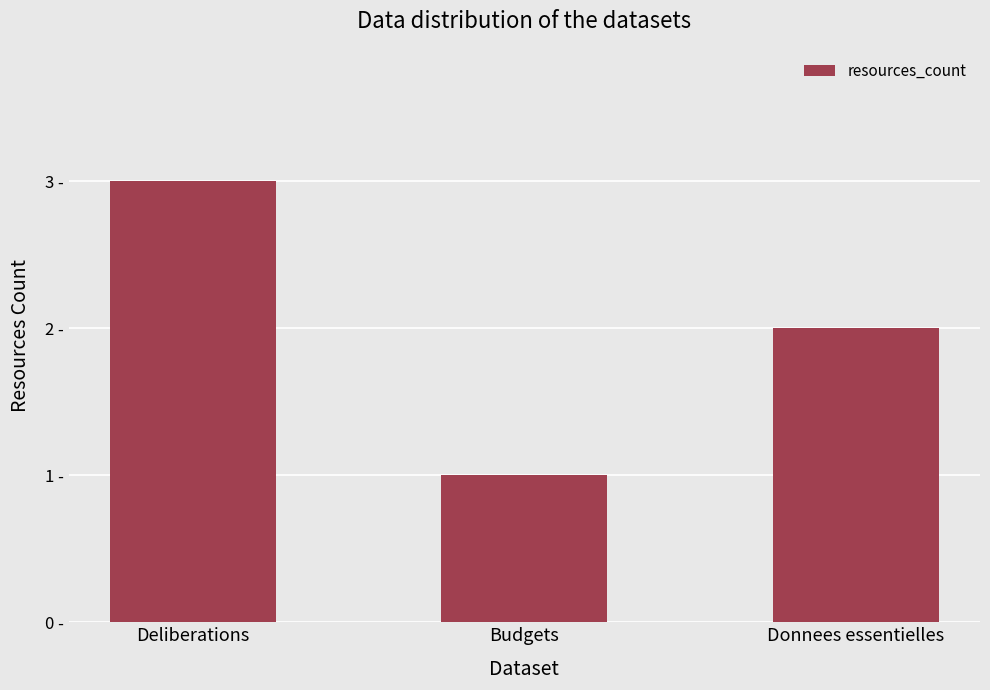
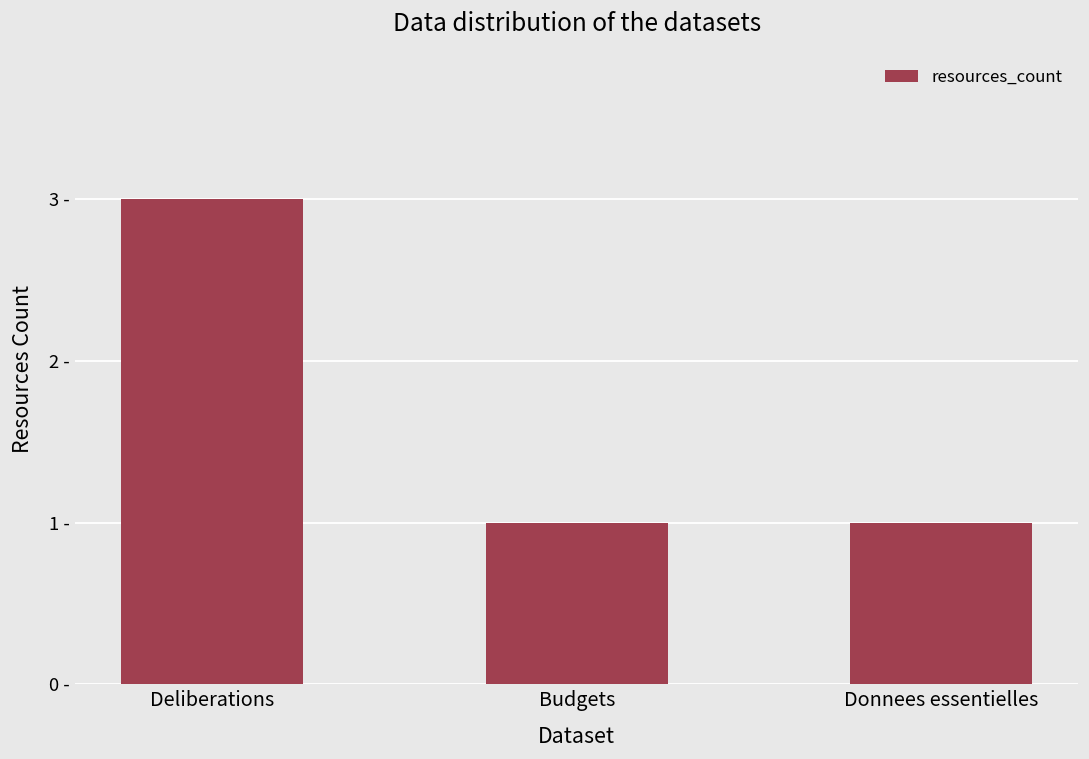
  {
    "Deliberations": "3 -",
    "Budgets": "1 -",
-   "Donnees essentielles": "2 -"
+   "Donnees essentielles": "1 -"
  }
